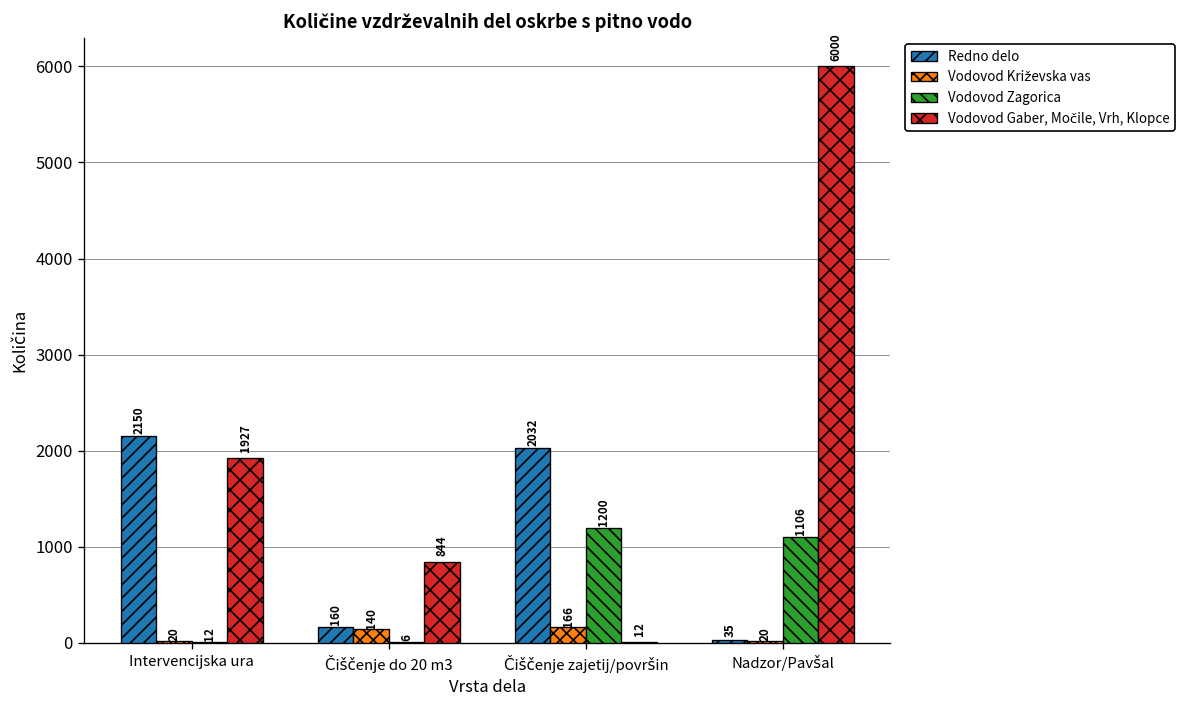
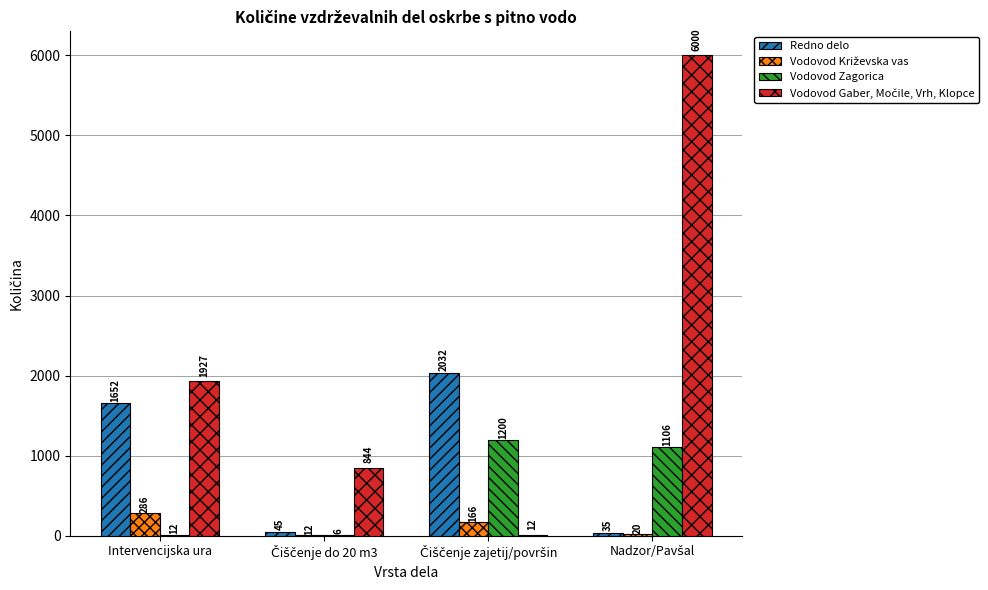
  {
    "Redno delo": {
-     "Intervencijska ura": 2150,
-     "Čiščenje do 20 m3": 160,
+     "Intervencijska ura": 1652,
+     "Čiščenje do 20 m3": 45,
      "Čiščenje zajetij/površin": 2032,
      "Nadzor/Pavšal": 35
    },
    "Vodovod Križevska vas": {
-     "Intervencijska ura": 20,
-     "Čiščenje do 20 m3": 140,
+     "Intervencijska ura": 286,
+     "Čiščenje do 20 m3": 12,
      "Čiščenje zajetij/površin": 166,
      "Nadzor/Pavšal": 20
    },
    "Vodovod Zagorica": {
      "Intervencijska ura": 12,
      "Čiščenje do 20 m3": 6,
      "Čiščenje zajetij/površin": 1200,
      "Nadzor/Pavšal": 1106
    },
    "Vodovod Gaber, Močile, Vrh, Klopce": {
      "Intervencijska ura": 1927,
      "Čiščenje do 20 m3": 844,
      "Čiščenje zajetij/površin": 12,
      "Nadzor/Pavšal": 6000
    }
  }
